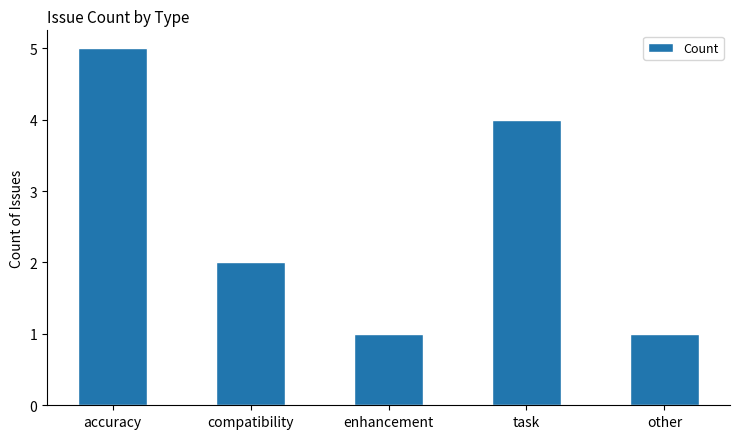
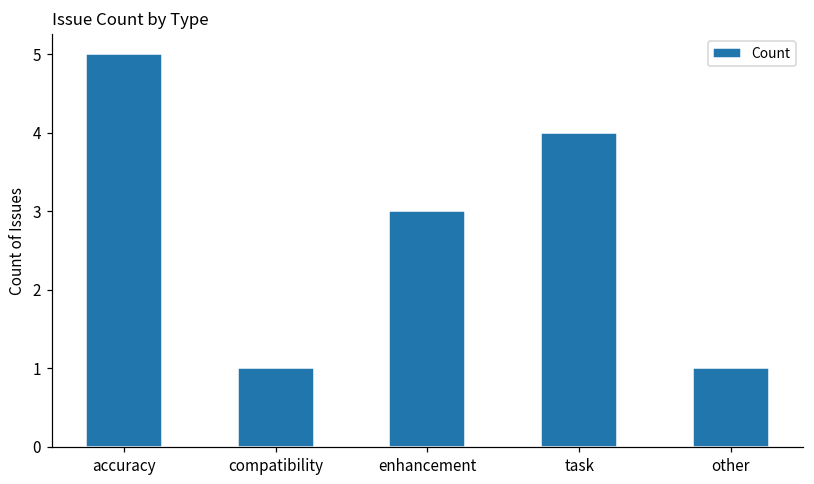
  {
    "accuracy": 5,
-   "compatibility": 2,
-   "enhancement": 1,
+   "compatibility": 1,
+   "enhancement": 3,
    "task": 4,
    "other": 1
  }
